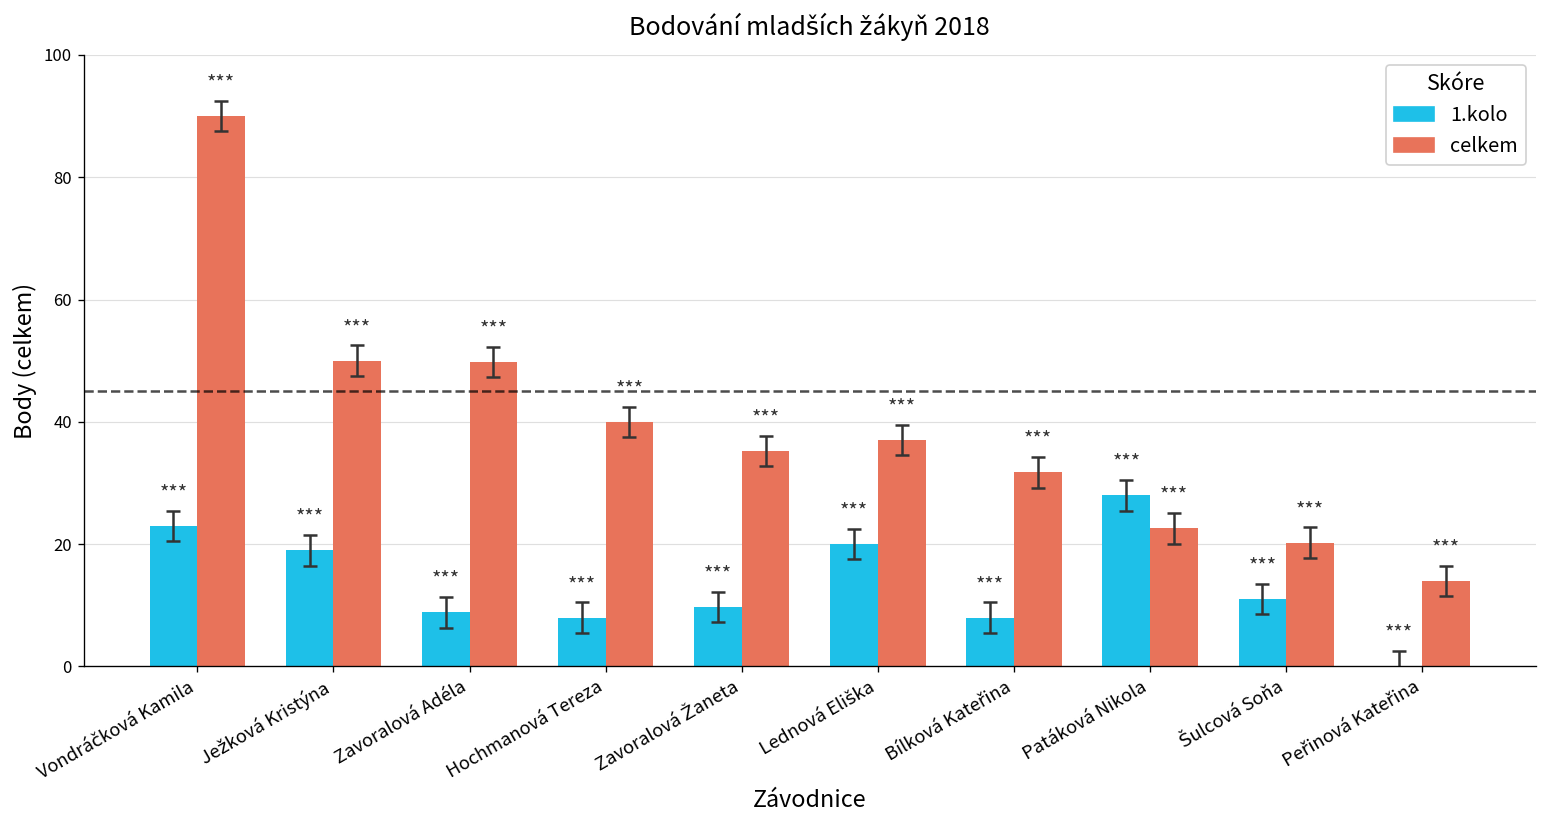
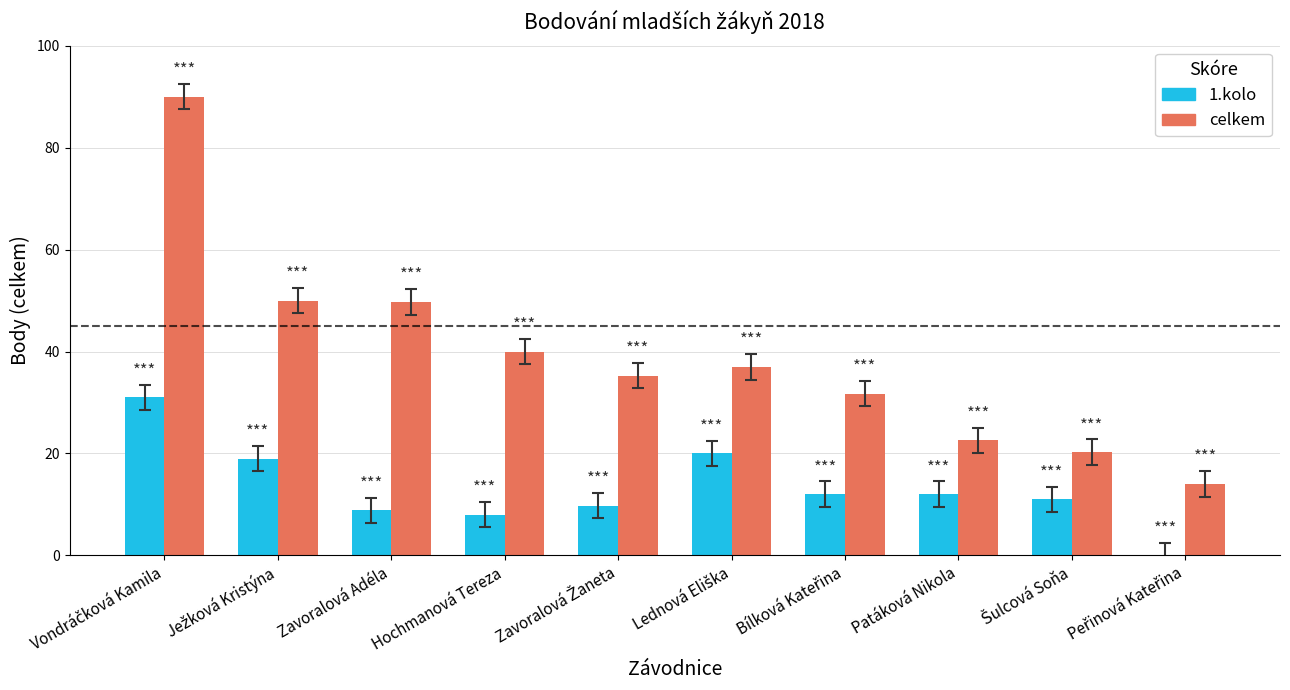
  {
    "1.kolo": {
-     "Vondráčková Kamila": 23,
+     "Vondráčková Kamila": 31,
      "Ježková Kristýna": 19,
      "Zavoralová Adéla": 9,
      "Hochmanová Tereza": 8,
      "Zavoralová Žaneta": 10,
      "Lednová Eliška": 20,
-     "Bílková Kateřina": 8,
-     "Patáková Nikola": 28,
+     "Bílková Kateřina": 12,
+     "Patáková Nikola": 12,
      "Šulcová Soňa": 11,
      "Peřinová Kateřina": 0
    },
    "celkem": {
      "Vondráčková Kamila": 90,
      "Ježková Kristýna": 50,
      "Zavoralová Adéla": 50,
      "Hochmanová Tereza": 40,
      "Zavoralová Žaneta": 35,
      "Lednová Eliška": 37,
      "Bílková Kateřina": 32,
      "Patáková Nikola": 23,
      "Šulcová Soňa": 20,
      "Peřinová Kateřina": 14
    }
  }
